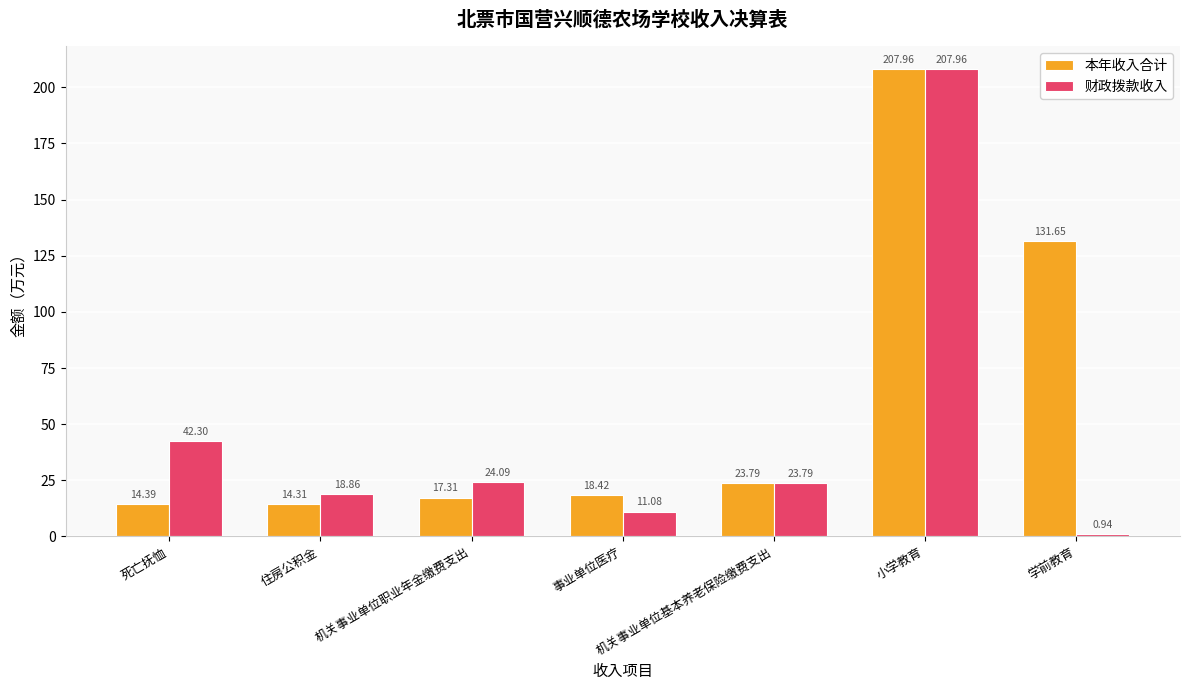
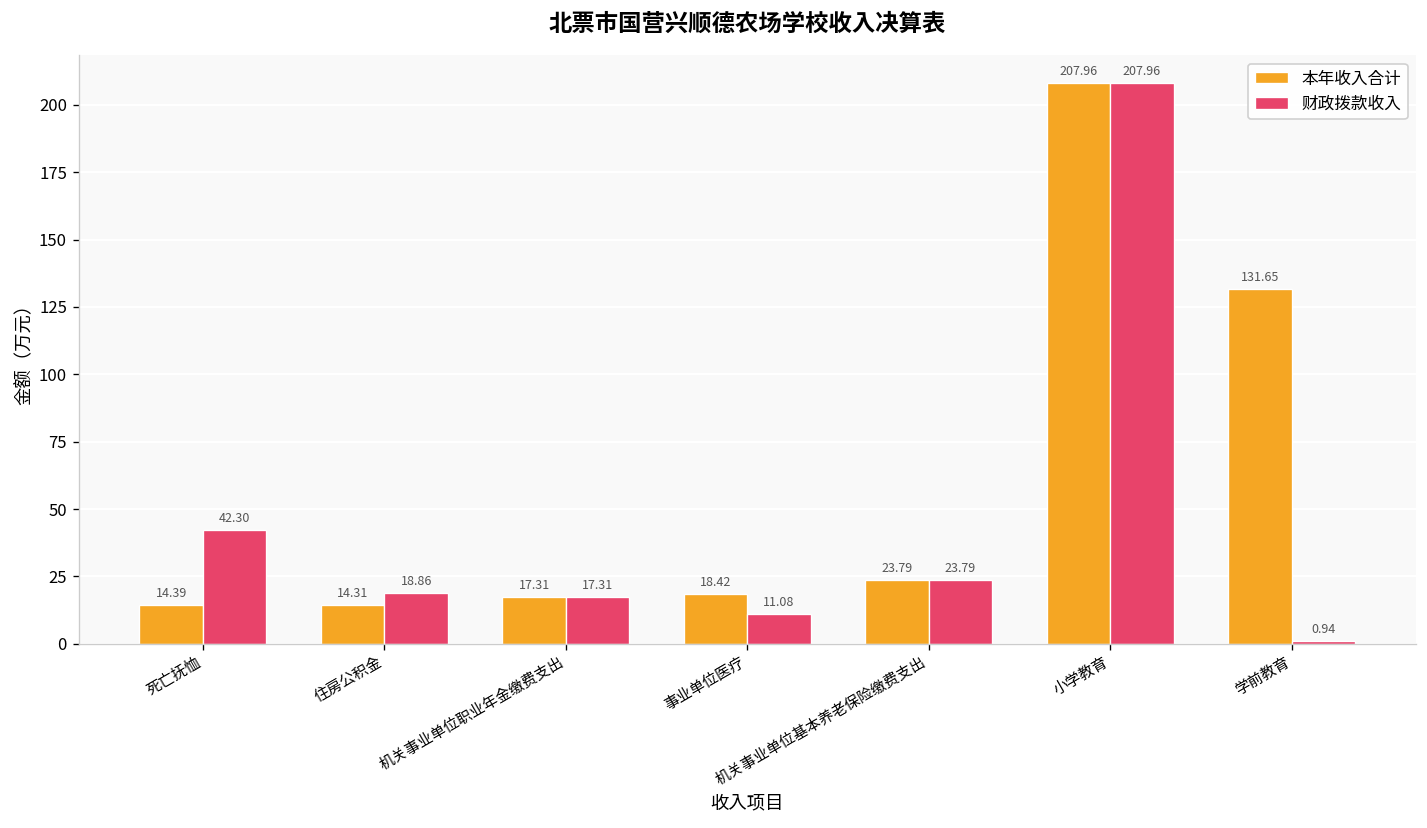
  {
    "本年收入合计": {
      "死亡抚恤": 14.39,
      "住房公积金": 14.31,
      "机关事业单位职业年金缴费支出": 17.31,
      "事业单位医疗": 18.42,
      "机关事业单位基本养老保险缴费支出": 23.79,
      "小学教育": 207.96,
      "学前教育": 131.65
    },
    "财政拨款收入": {
      "死亡抚恤": 42.30,
      "住房公积金": 18.86,
-     "机关事业单位职业年金缴费支出": 24.09,
+     "机关事业单位职业年金缴费支出": 17.31,
      "事业单位医疗": 11.08,
      "机关事业单位基本养老保险缴费支出": 23.79,
      "小学教育": 207.96,
      "学前教育": 0.94
    }
  }
